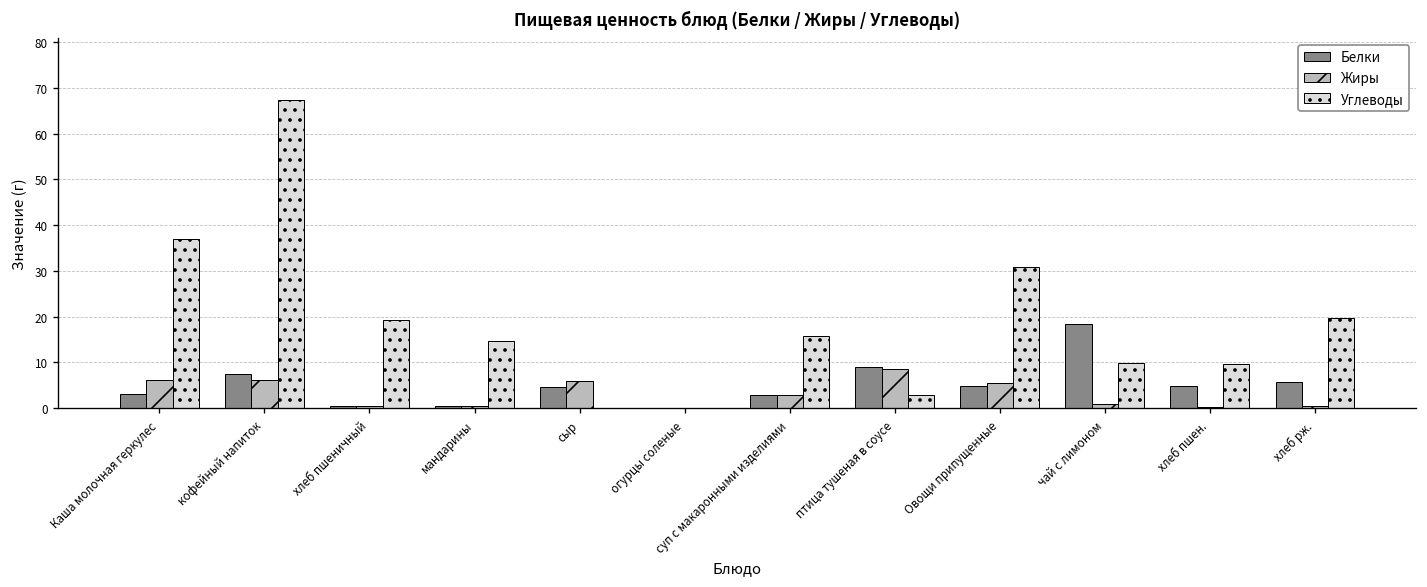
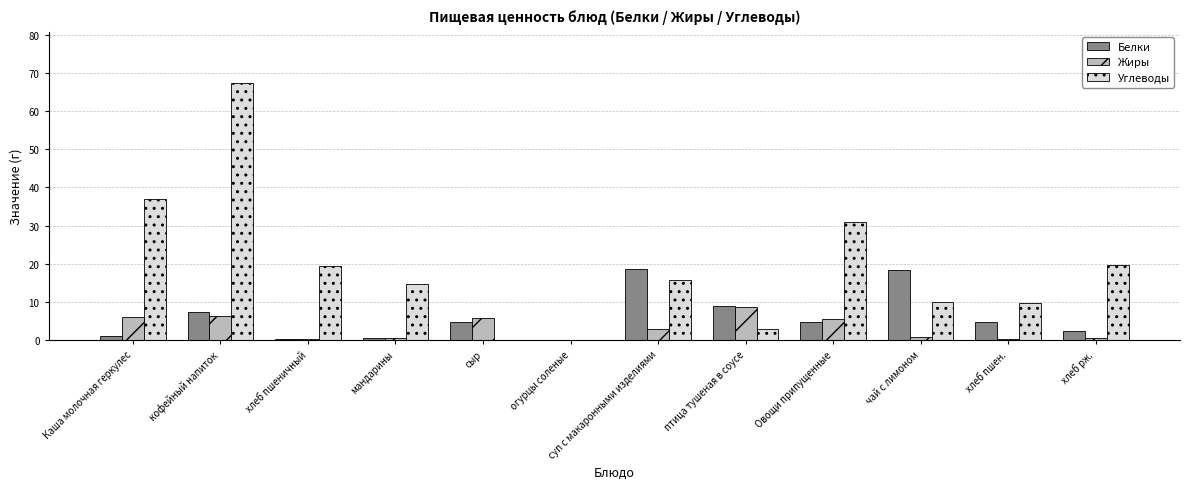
  {
    "Белки": {
-     "Каша молочная геркулес": 3,
+     "Каша молочная геркулес": 1,
      "кофейный напиток": 7,
      "сыр": 5,
      "огурцы соленые": 0,
-     "суп с макаронными изделиями": 3,
+     "суп с макаронными изделиями": 19,
      "птица тушеная в соусе": 9,
      "Овощи припущенные": 5,
      "чай с лимоном": 18,
      "хлеб пшен.": 5,
-     "хлеб рж.": 6
+     "хлеб рж.": 2
    }
  }
